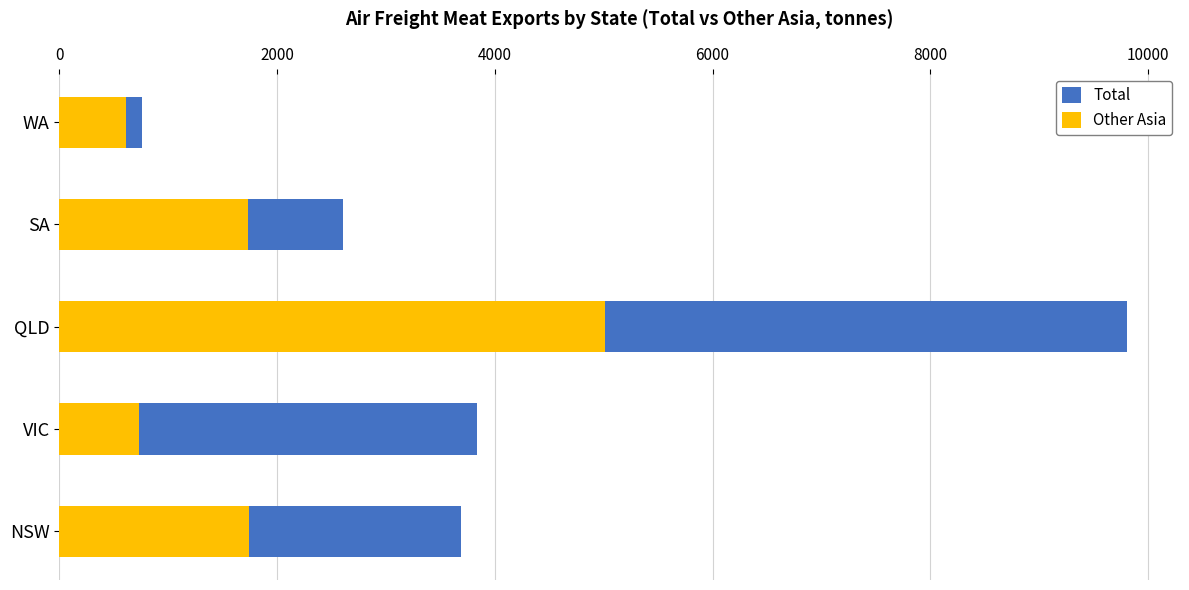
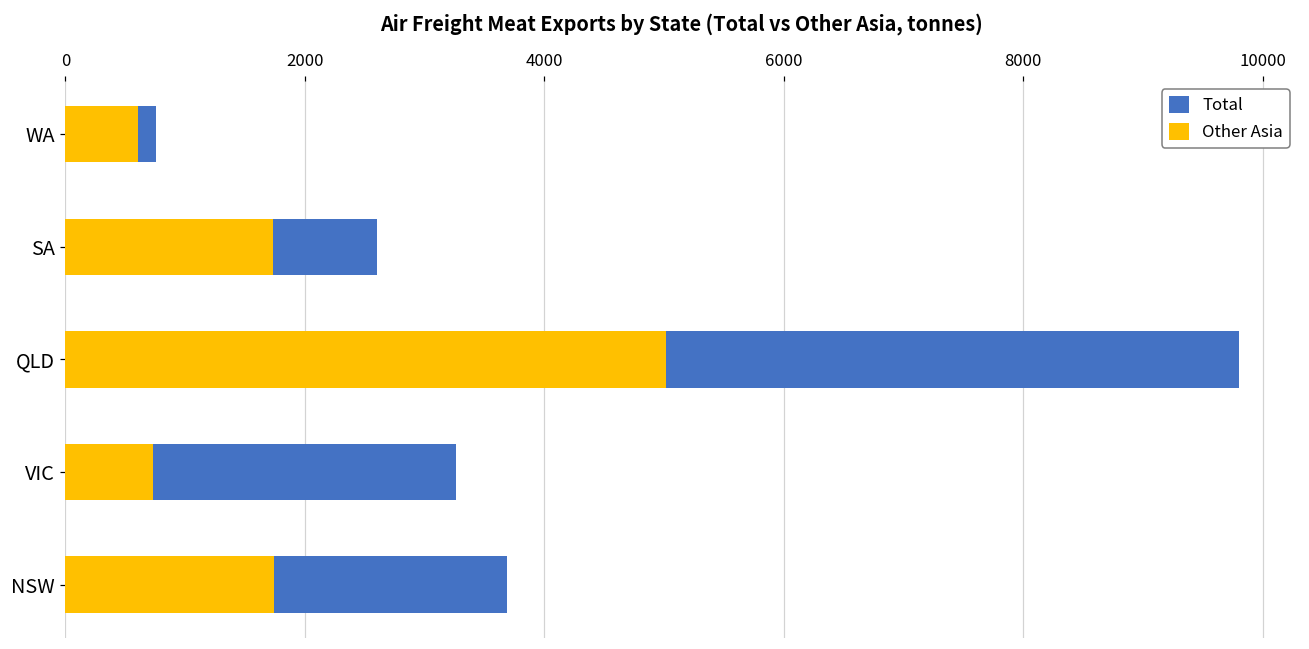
  {
    "Total": {
      "WA": 760,
      "SA": 2600,
      "QLD": 9800,
-     "VIC": 3830,
+     "VIC": 3260,
      "NSW": 3690
    }
  }
